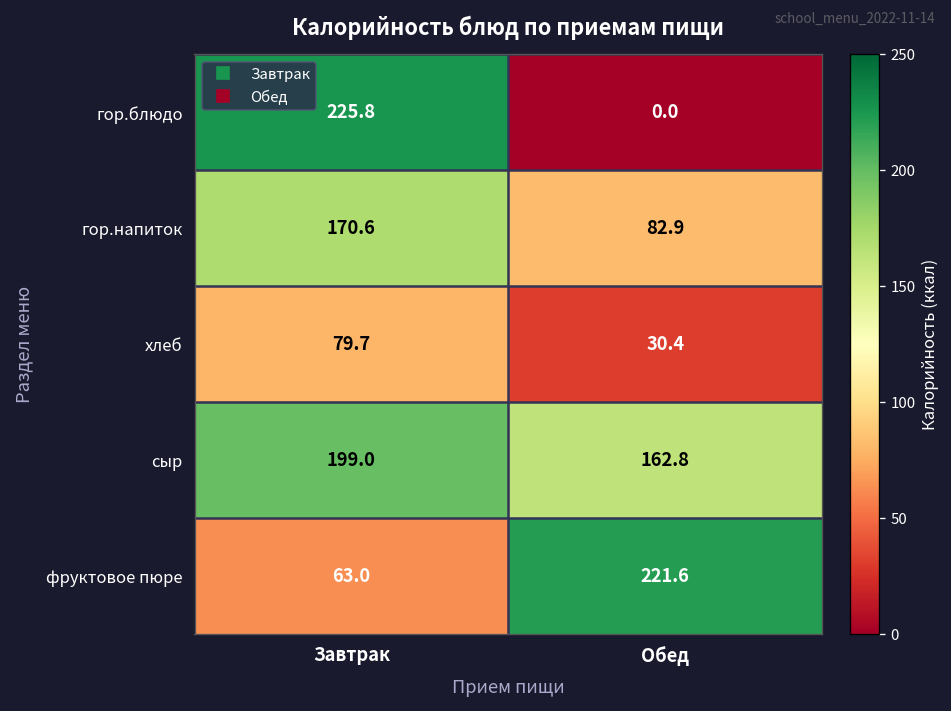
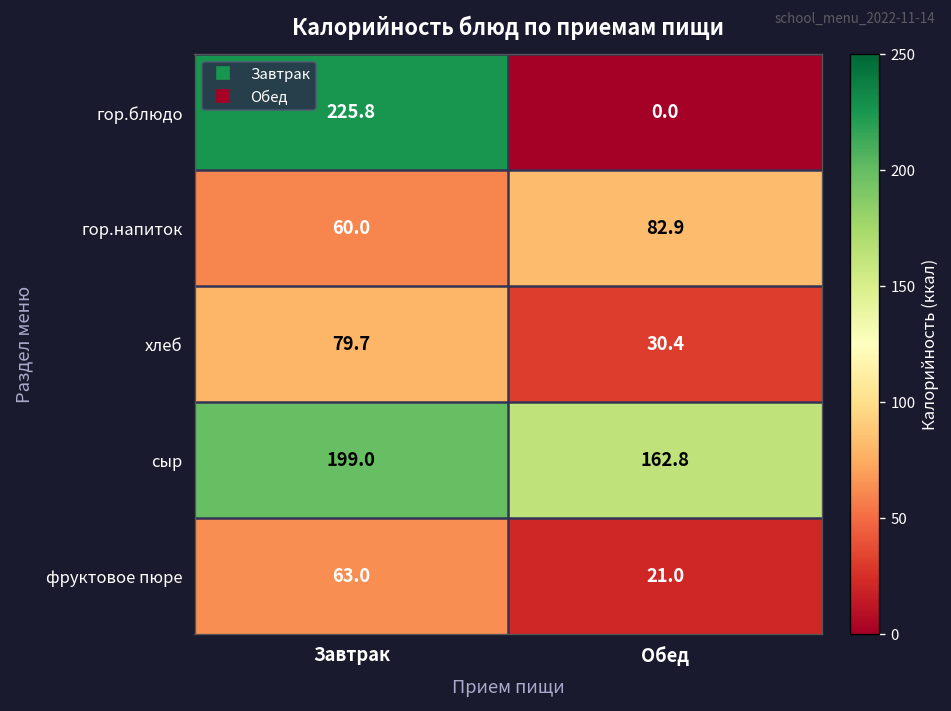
  {
    "гор.блюдо": {
      "Завтрак": 225.8,
      "Обед": 0.0
    },
    "гор.напиток": {
-     "Завтрак": 170.6,
+     "Завтрак": 60.0,
      "Обед": 82.9
    },
    "хлеб": {
      "Завтрак": 79.7,
      "Обед": 30.4
    },
    "сыр": {
      "Завтрак": 199.0,
      "Обед": 162.8
    },
    "фруктовое пюре": {
      "Завтрак": 63.0,
-     "Обед": 221.6
+     "Обед": 21.0
    }
  }
